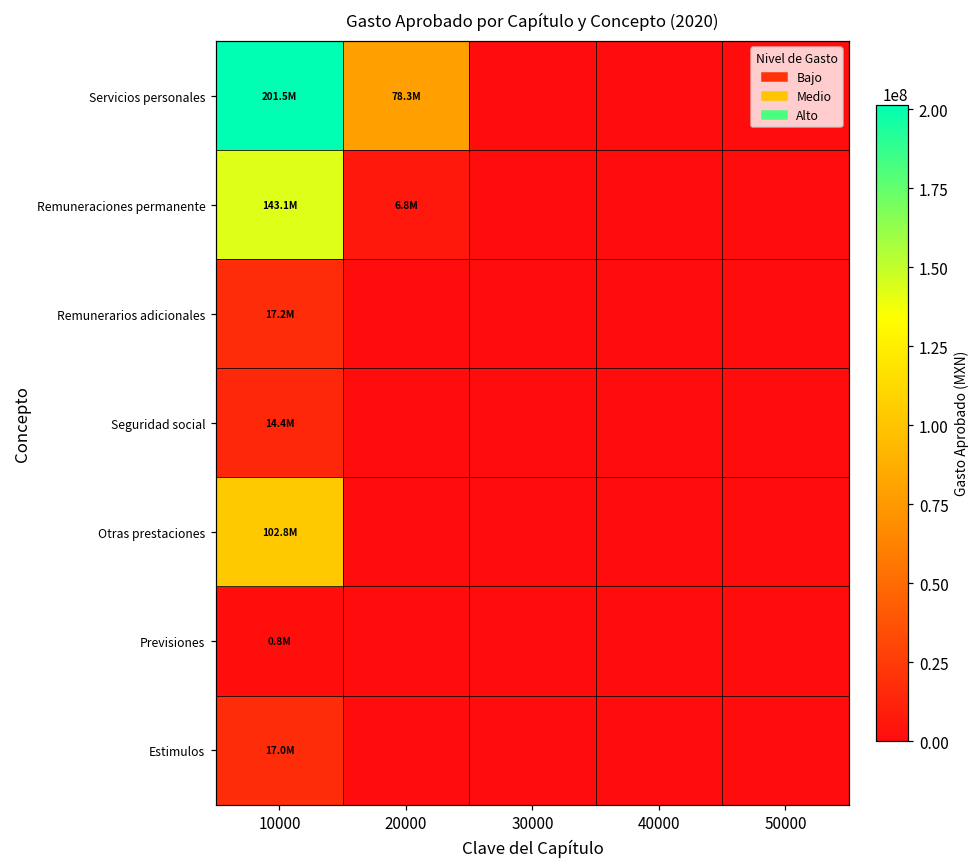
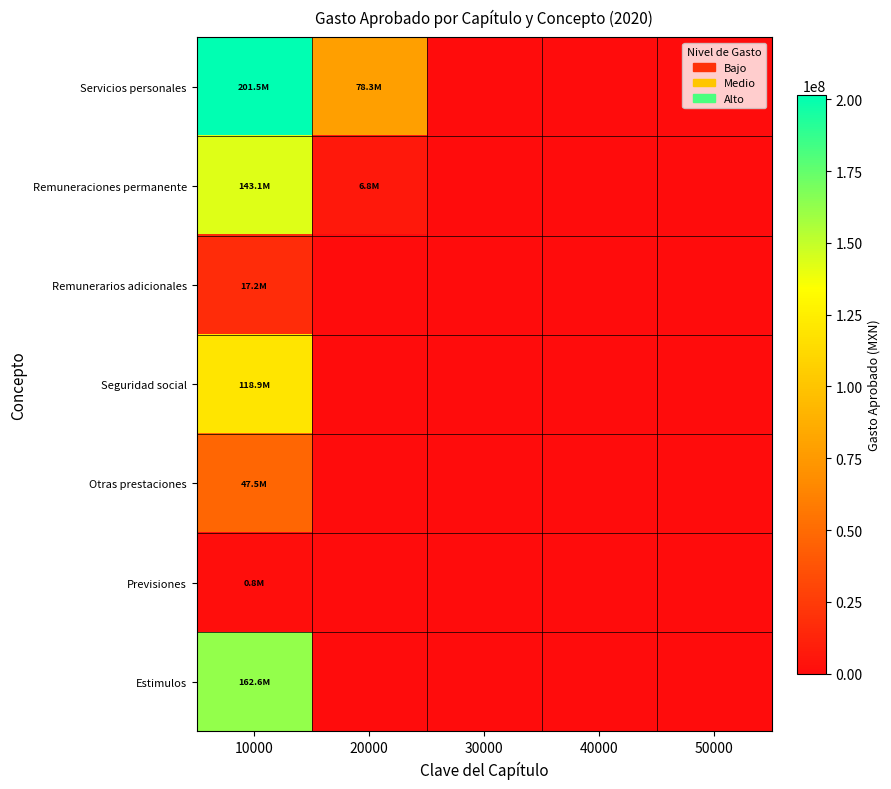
  {
    "Servicios personales": {
      "10000": "201.5M",
      "20000": "78.3M"
    },
    "Remuneraciones permanente": {
      "10000": "143.1M",
      "20000": "6.8M"
    },
    "Remunerarios adicionales": {
      "10000": "17.2M"
    },
    "Seguridad social": {
-     "10000": "14.4M"
+     "10000": "118.9M"
    },
    "Otras prestaciones": {
-     "10000": "102.8M"
+     "10000": "47.5M"
    },
    "Previsiones": {
      "10000": "0.8M"
    },
    "Estimulos": {
-     "10000": "17.0M"
+     "10000": "162.6M"
    }
  }
